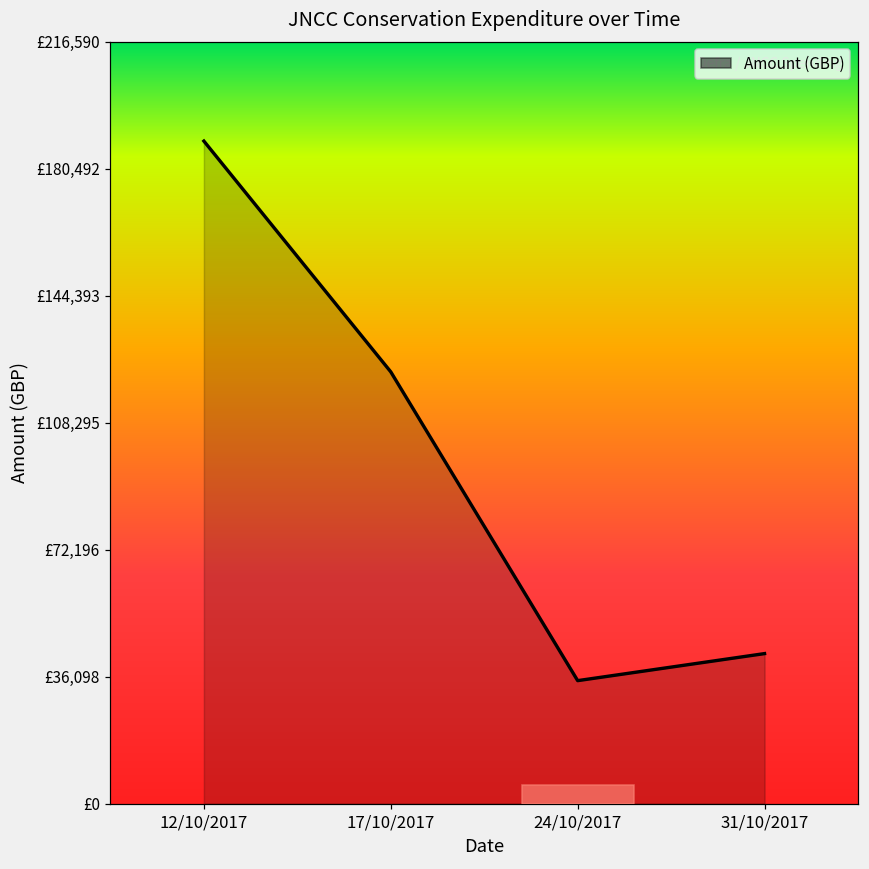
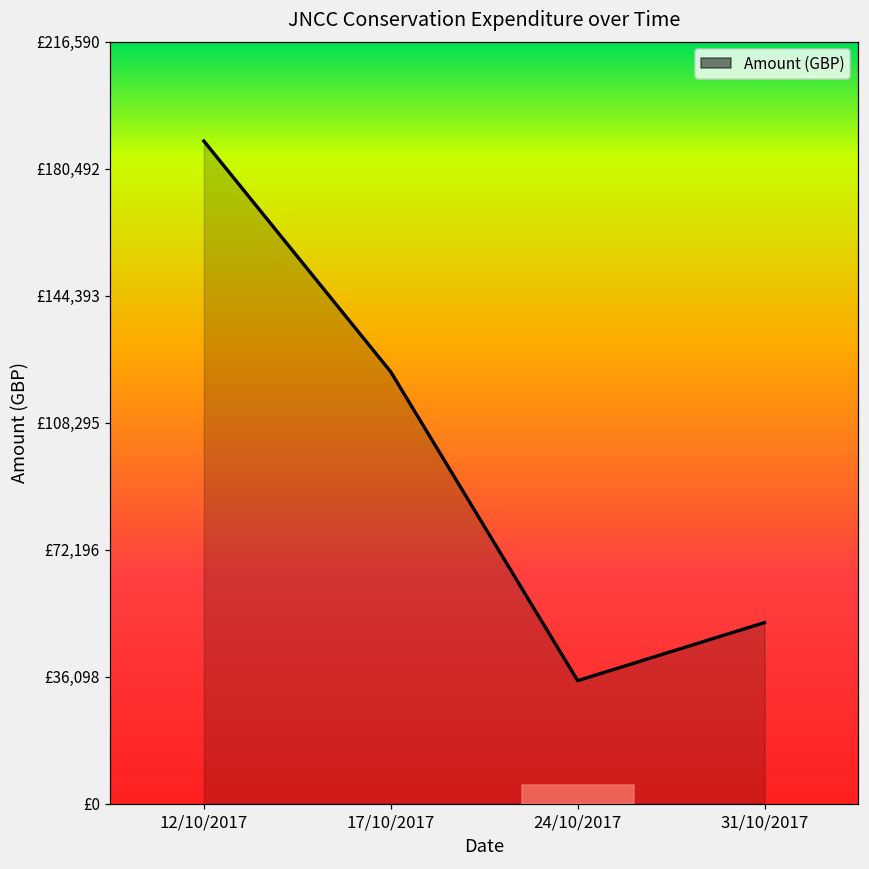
  {
    "12/10/2017": "£188,000",
    "17/10/2017": "£123,000",
    "24/10/2017": "£35,000",
-   "31/10/2017": "£43,000"
+   "31/10/2017": "£52,000"
  }
